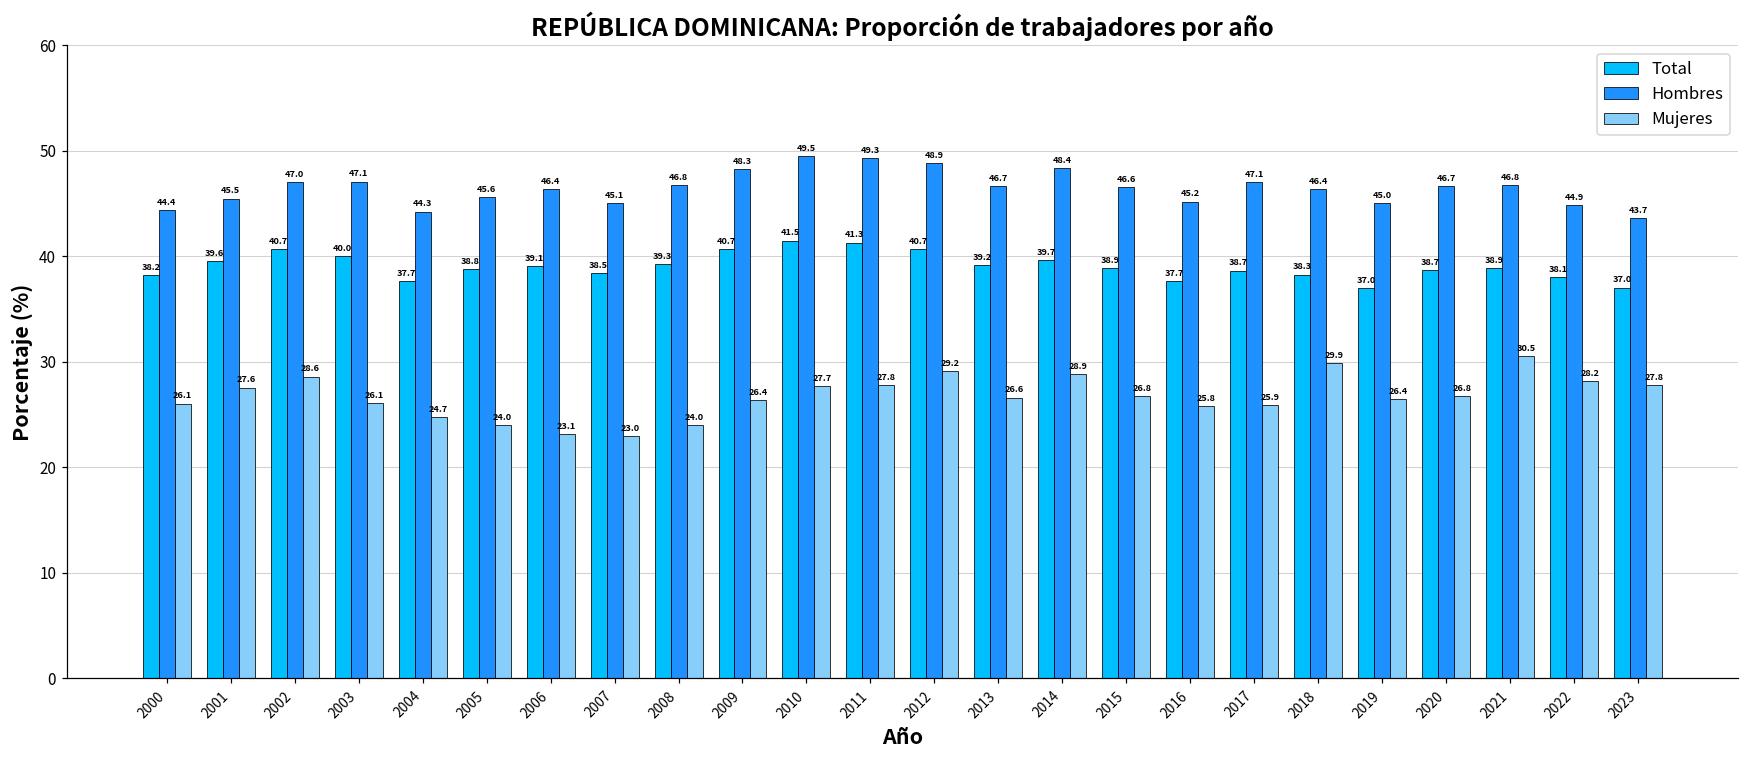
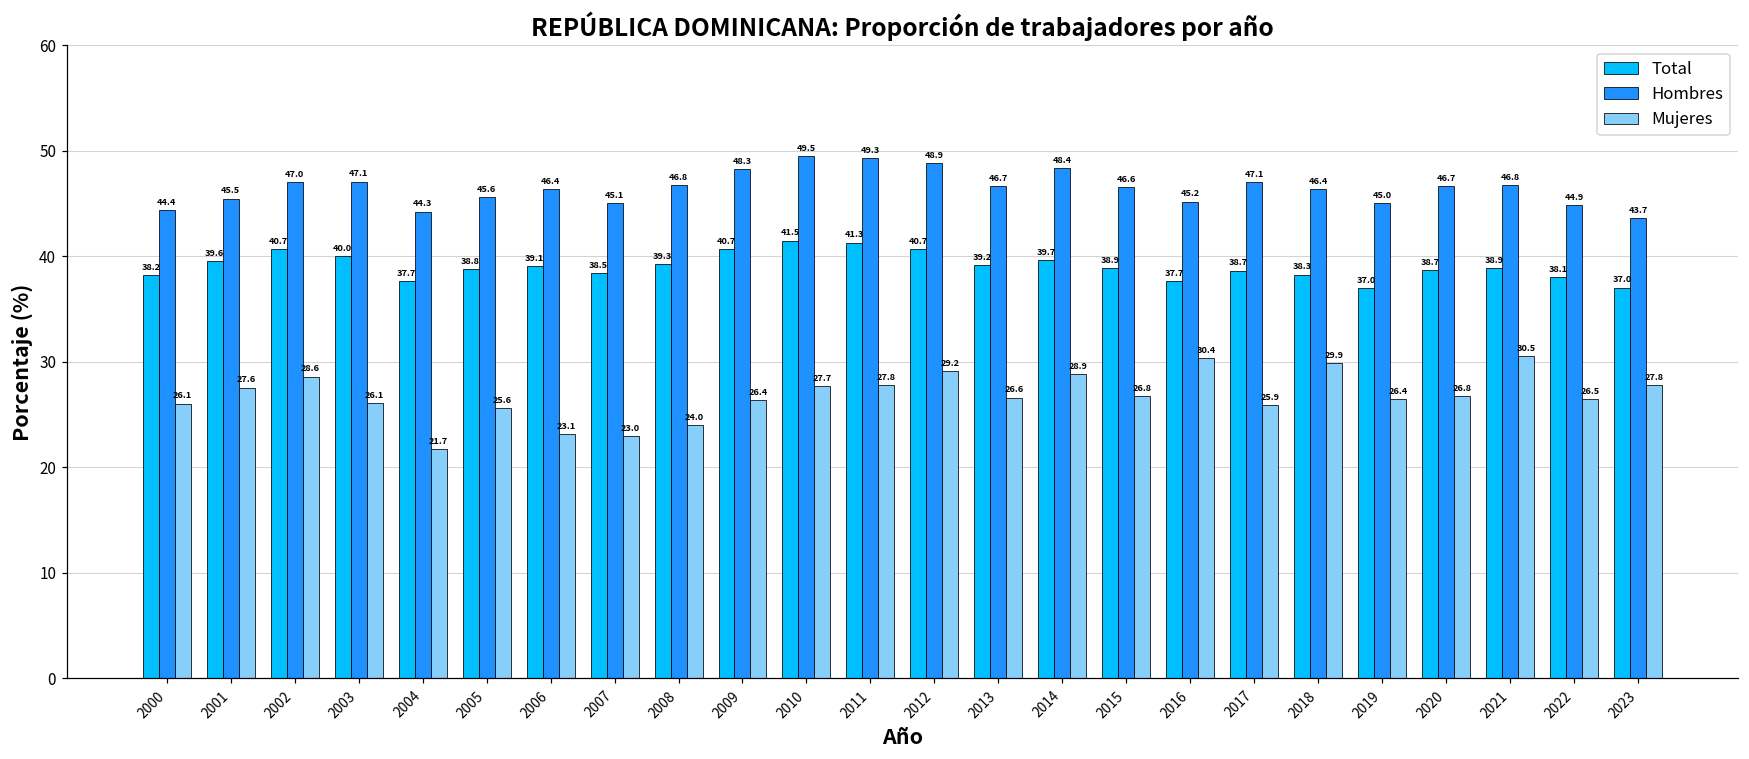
  {
    "Mujeres": {
      "2000": 26.1,
      "2001": 27.6,
      "2002": 28.6,
      "2003": 26.1,
-     "2004": 24.7,
-     "2005": 24.0,
+     "2004": 21.7,
+     "2005": 25.6,
      "2006": 23.1,
      "2007": 23.0,
      "2008": 24.0,
      "2009": 26.4,
      "2010": 27.7,
      "2011": 27.8,
      "2012": 29.2,
      "2013": 26.6,
      "2014": 28.9,
      "2015": 26.8,
-     "2016": 25.8,
+     "2016": 30.4,
      "2017": 25.9,
      "2018": 29.9,
      "2019": 26.4,
      "2020": 26.8,
      "2021": 30.5,
-     "2022": 28.2,
+     "2022": 26.5,
      "2023": 27.8
    }
  }
